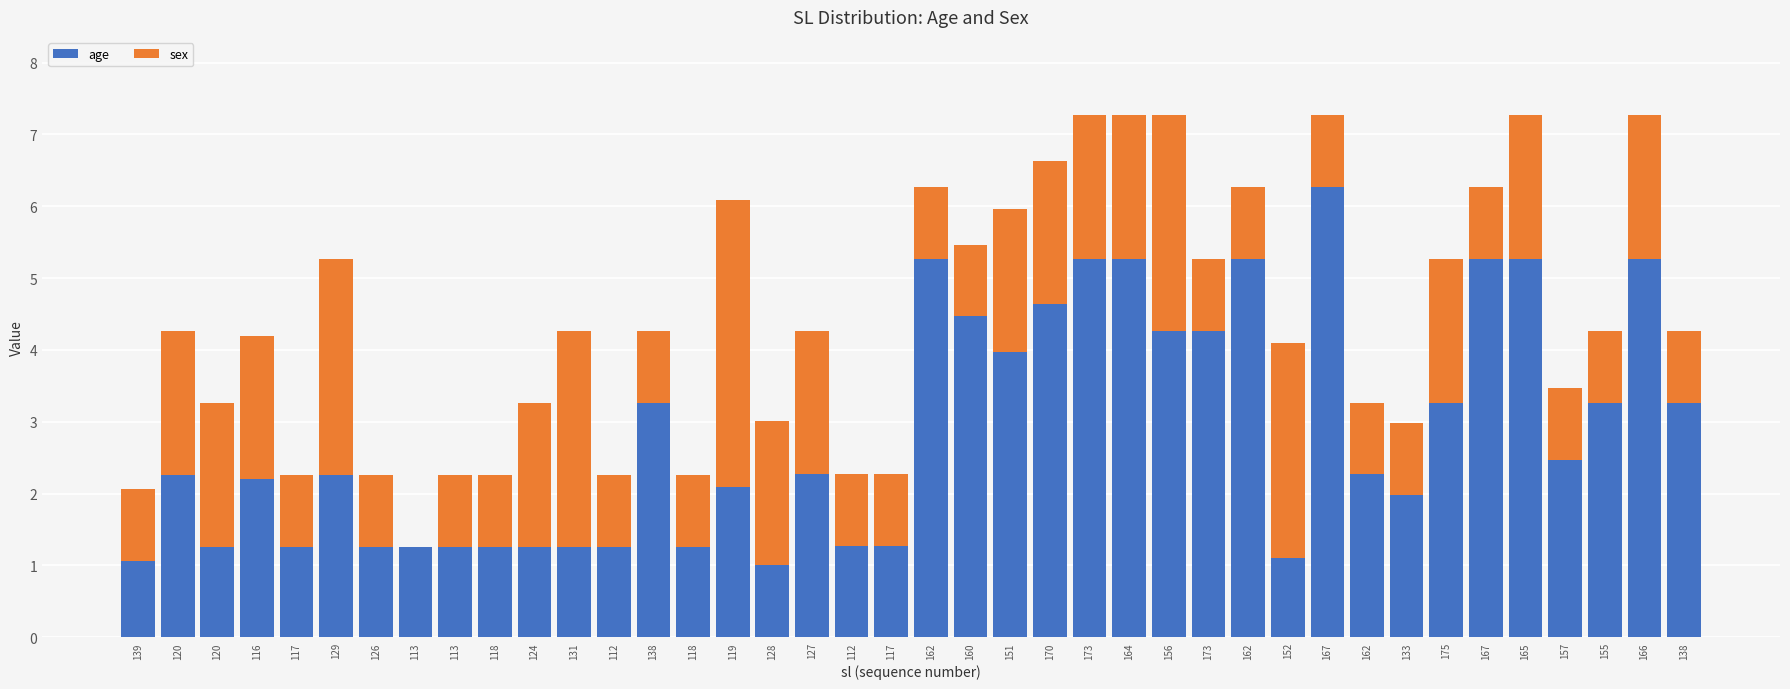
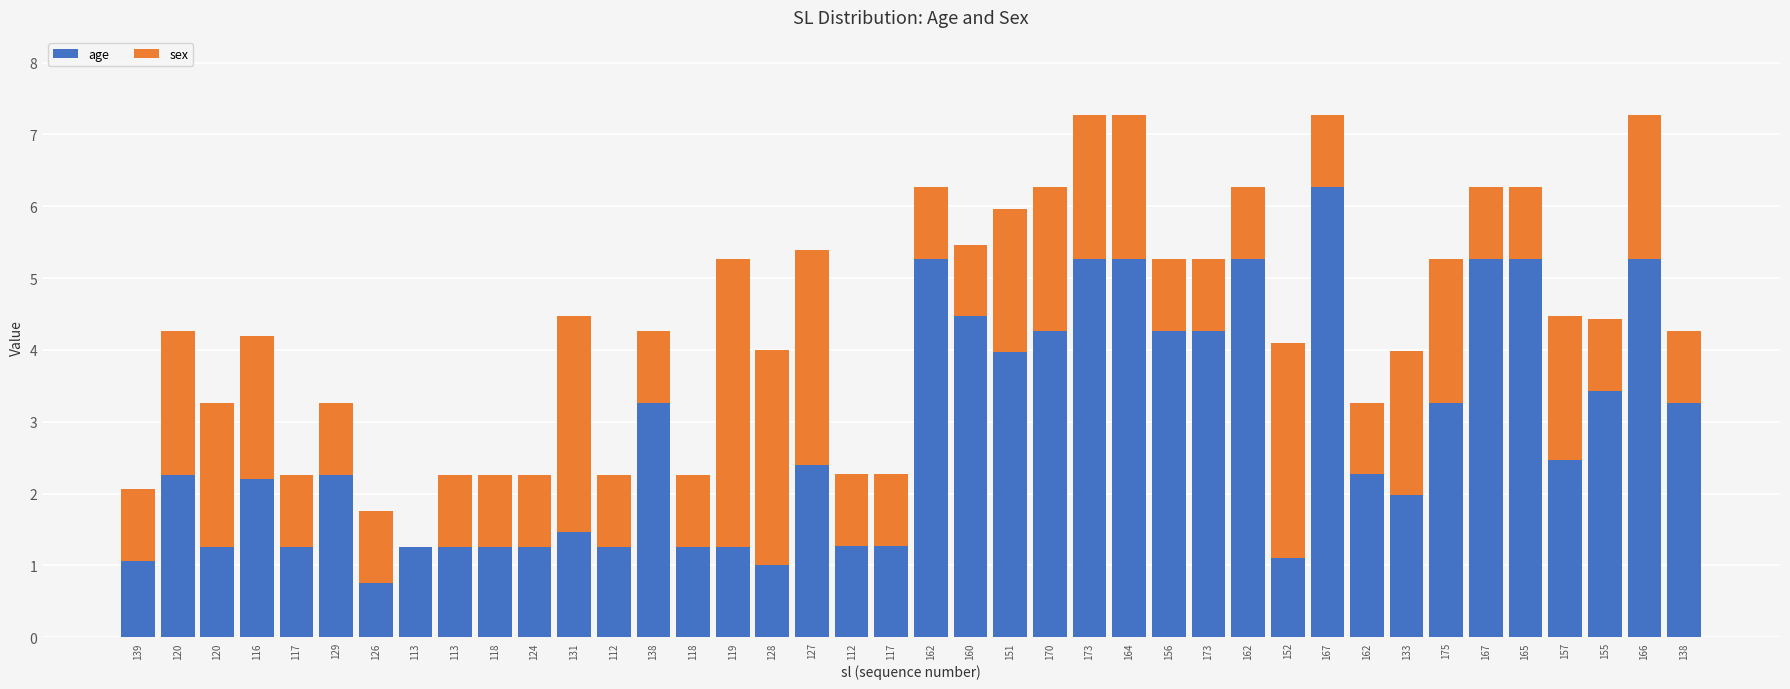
  {
    "age": {
      "139": 1.1,
      "116": 2.2,
      "129": 2.3,
-     "126": 1.3,
+     "126": 0.8,
      "124": 1.3,
-     "131": 1.3,
-     "119": 2.1,
+     "131": 1.5,
+     "119": 1.3,
      "128": 1.0,
-     "127": 2.3,
+     "127": 2.4,
      "160": 4.5,
      "151": 4.0,
-     "170": 4.6,
+     "170": 4.3,
      "164": 5.3,
      "156": 4.3,
      "152": 1.1,
      "133": 2.0,
      "175": 3.3,
      "165": 5.3,
      "157": 2.5,
-     "155": 3.3,
+     "155": 3.4,
      "166": 5.3
    },
    "sex": {
      "139": 1,
      "116": 2,
-     "129": 3,
+     "129": 1,
      "126": 1,
-     "124": 2,
+     "124": 1,
      "131": 3,
      "119": 4,
-     "128": 2,
-     "127": 2,
+     "128": 3,
+     "127": 3,
      "160": 1,
      "151": 2,
      "170": 2,
      "164": 2,
-     "156": 3,
+     "156": 1,
      "152": 3,
-     "133": 1,
+     "133": 2,
      "175": 2,
-     "165": 2,
-     "157": 1,
+     "165": 1,
+     "157": 2,
      "155": 1,
      "166": 2
    }
  }
